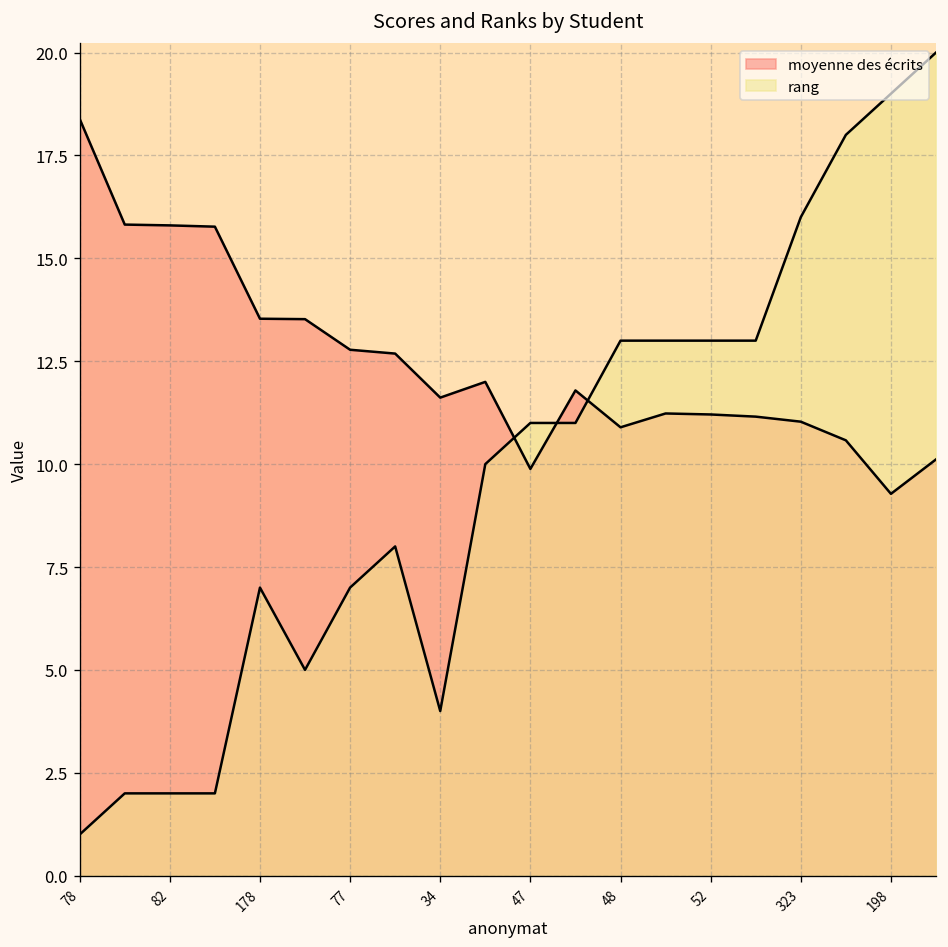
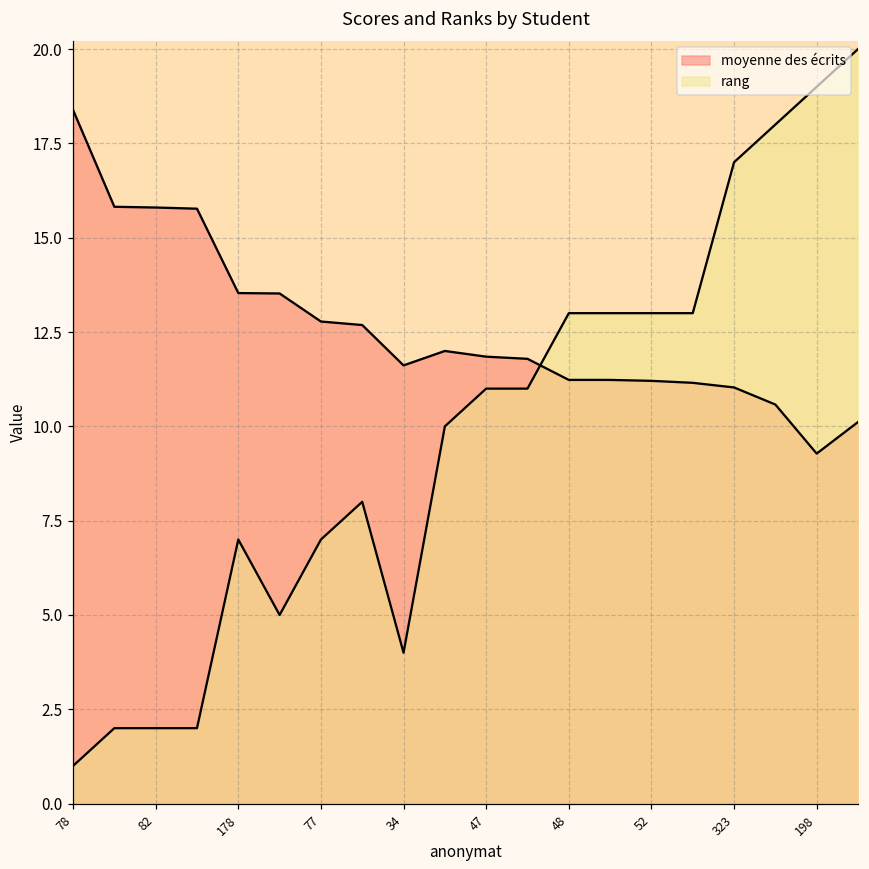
  {
    "moyenne des écrits": {
      "78": 18.4,
      "82": 15.8,
      "178": 13.5,
      "77": 12.8,
      "34": 11.6,
-     "47": 9.9,
-     "48": 10.9,
+     "47": 11.8,
+     "48": 11.2,
      "52": 11.2,
      "323": 11.0,
      "198": 9.3
    },
    "rang": {
      "78": 1,
      "82": 2,
      "178": 7,
      "77": 7,
      "34": 4,
      "47": 11,
      "48": 13,
      "52": 13,
-     "323": 16
+     "323": 17
    }
  }
